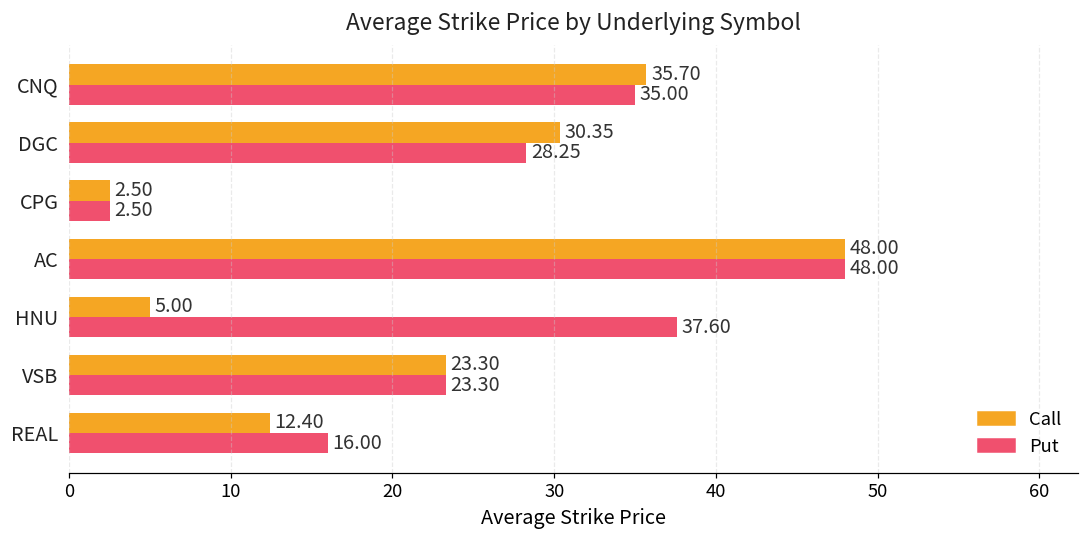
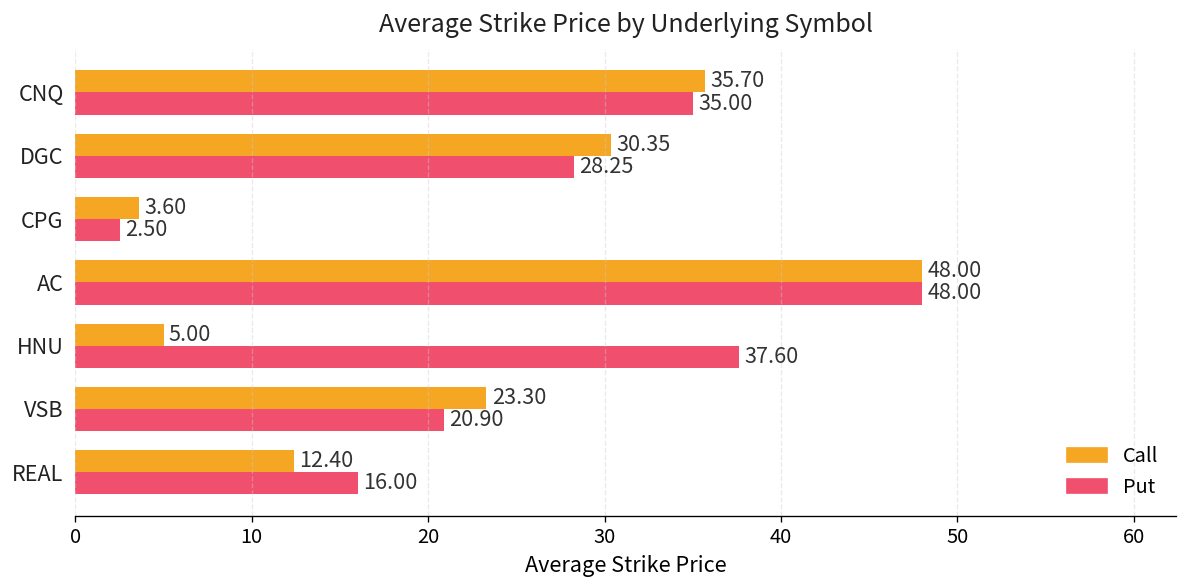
  {
    "Call": {
      "CNQ": 35.70,
      "DGC": 30.35,
-     "CPG": 2.50,
+     "CPG": 3.60,
      "AC": 48.00,
      "HNU": 5.00,
      "VSB": 23.30,
      "REAL": 12.40
    },
    "Put": {
      "CNQ": 35.00,
      "DGC": 28.25,
      "CPG": 2.50,
      "AC": 48.00,
      "HNU": 37.60,
-     "VSB": 23.30,
+     "VSB": 20.90,
      "REAL": 16.00
    }
  }
